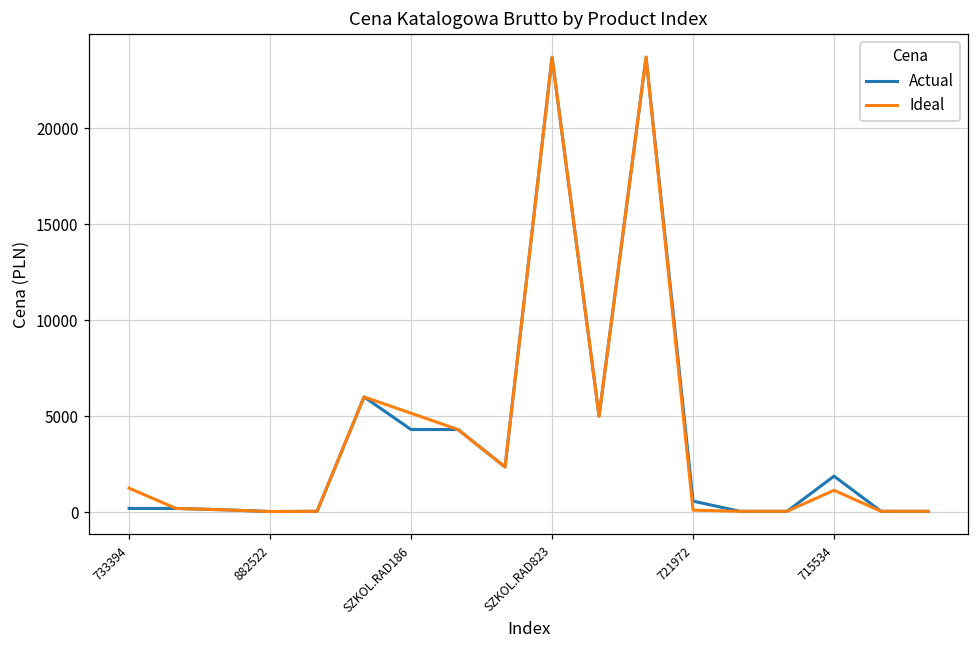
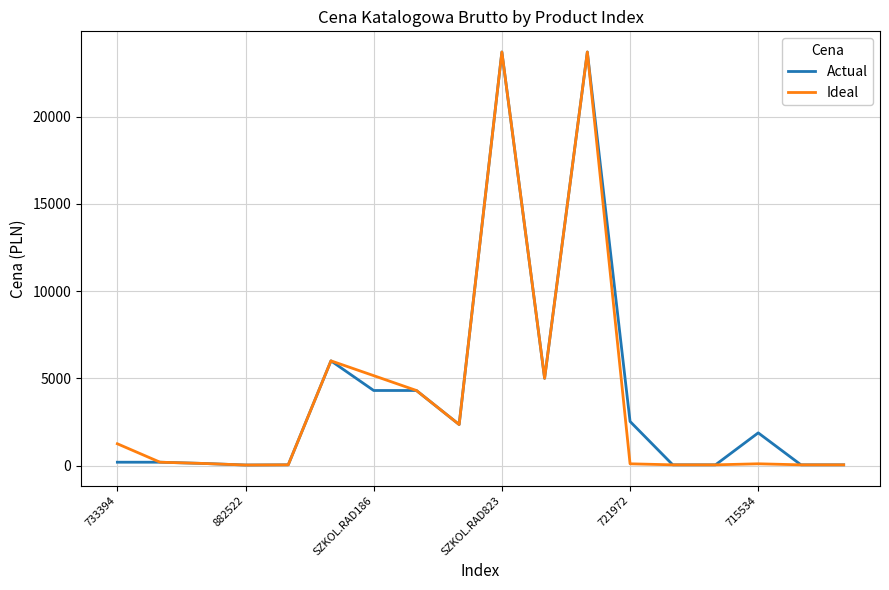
  {
    "Actual": {
      "733394": 200,
      "SZKOL.RAD186": 4300,
-     "721972": 600,
+     "721972": 2500,
      "715534": 1900
    },
    "Ideal": {
      "733394": 1200,
      "SZKOL.RAD186": 5200,
      "721972": 100,
-     "715534": 1100
+     "715534": 100
    }
  }
